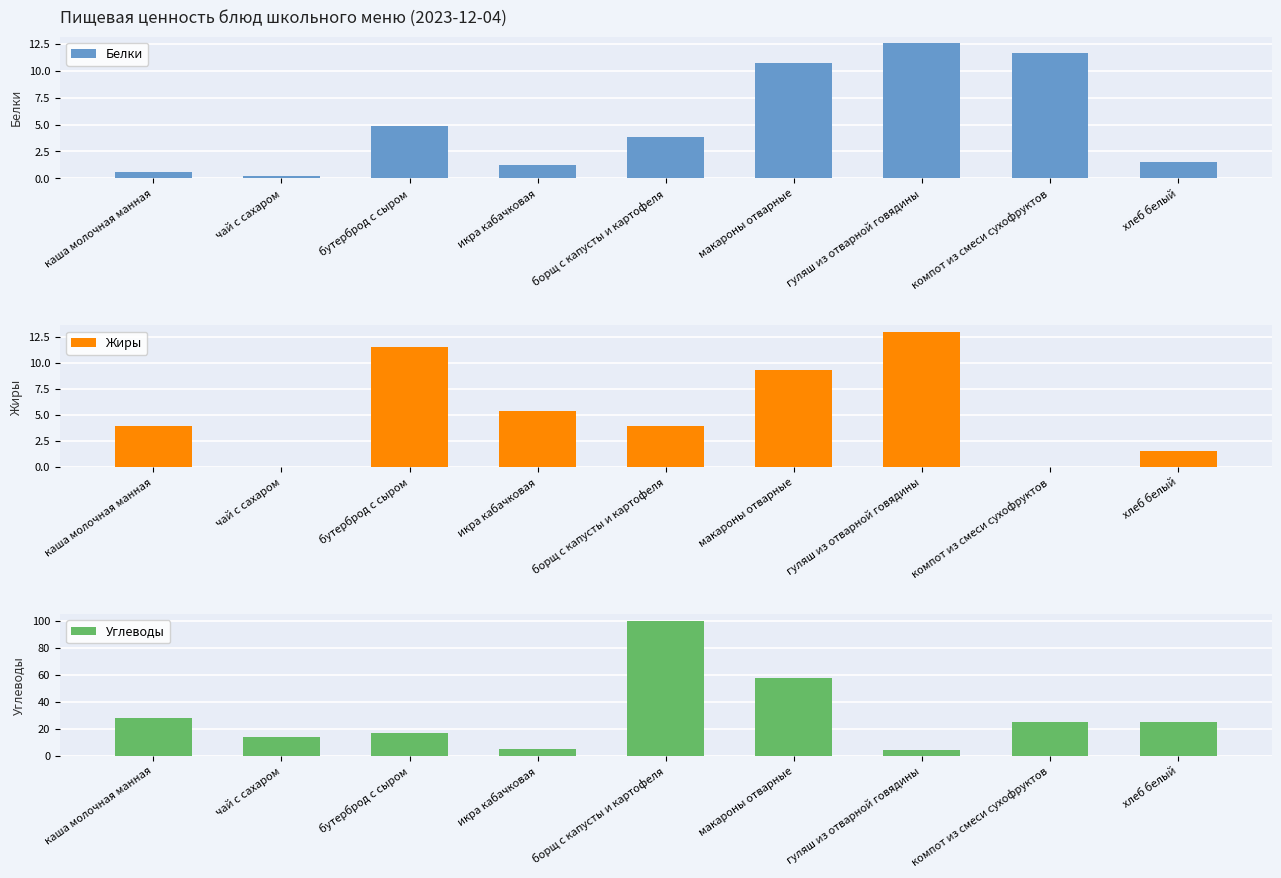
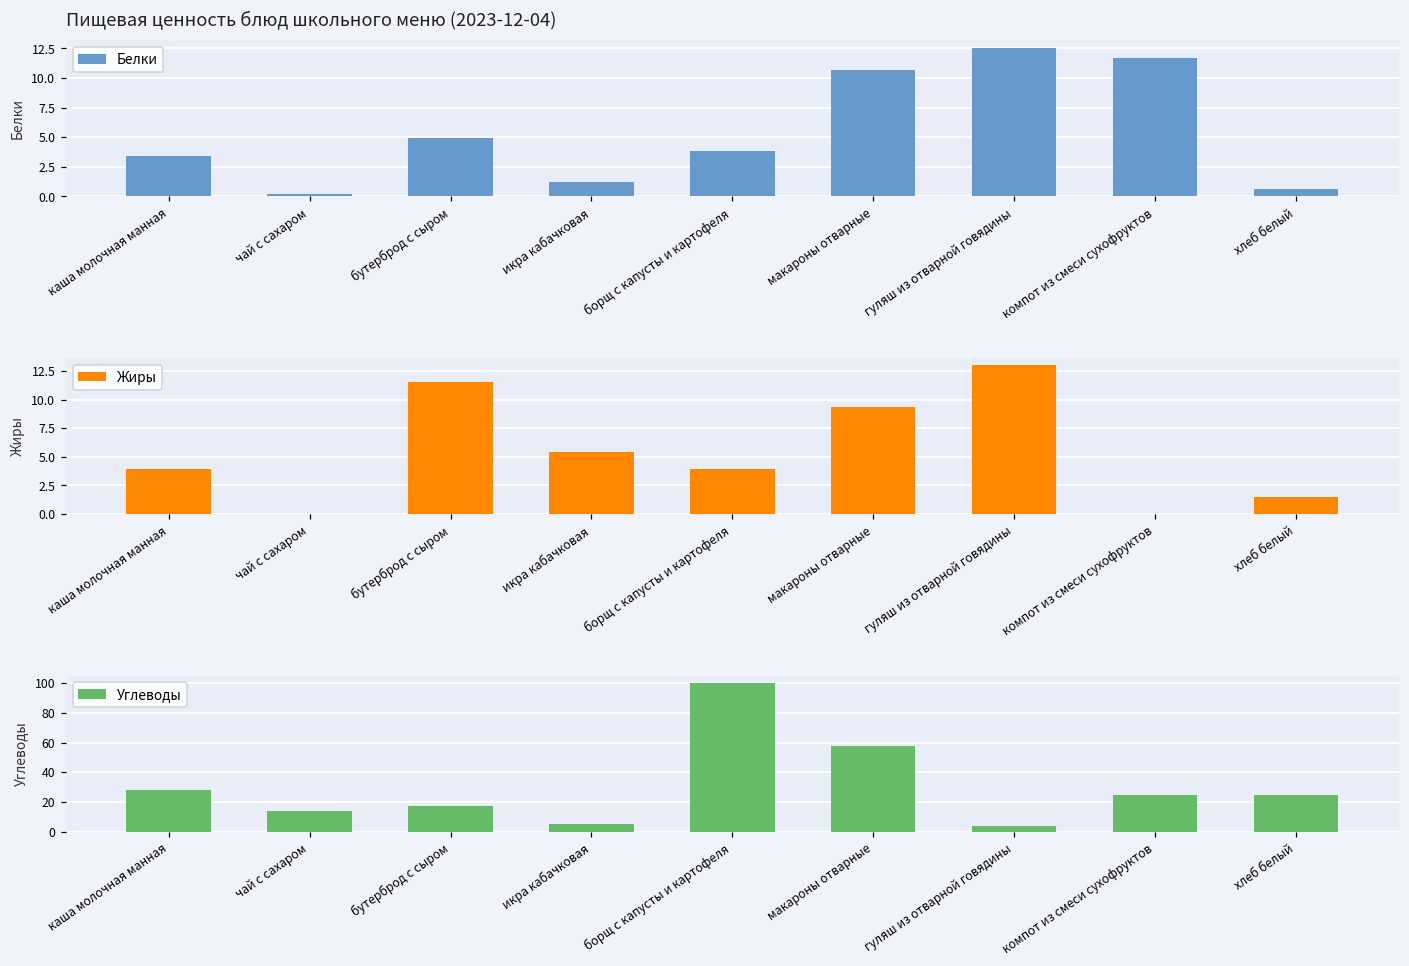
  {
    "Пищевая ценность блюд школьного меню (2023-12-04)": {
-     "каша молочная манная": 0.6,
+     "каша молочная манная": 3.4,
      "бутерброд с сыром": 4.9,
      "икра кабачковая": 1.2,
      "борщ с капусты и картофеля": 3.8,
      "макароны отварные": 10.7,
      "гуляш из отварной говядины": 12.6,
      "компот из смеси сухофруктов": 11.7,
-     "хлеб белый": 1.5
+     "хлеб белый": 0.6
    }
  }
